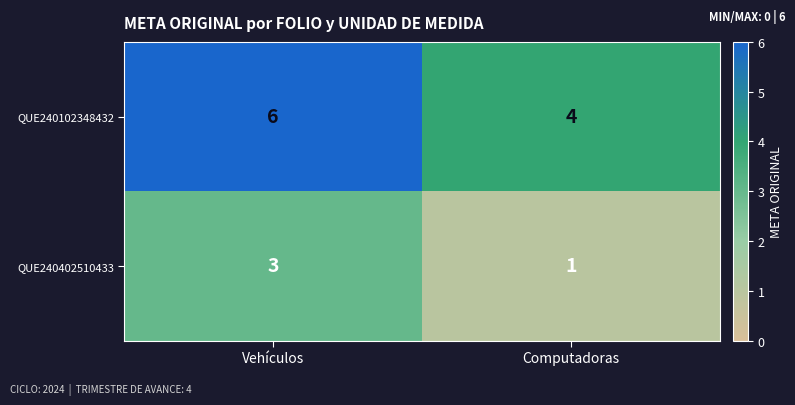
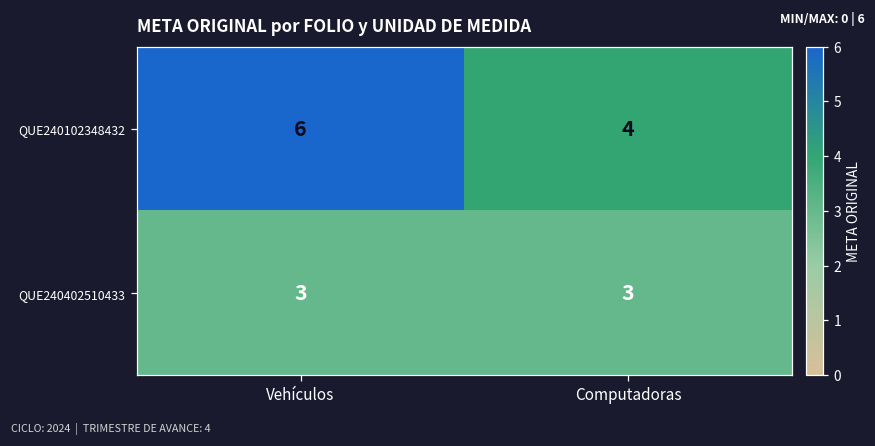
  {
    "QUE240102348432": {
      "Vehículos": 6,
      "Computadoras": 4
    },
    "QUE240402510433": {
      "Vehículos": 3,
-     "Computadoras": 1
+     "Computadoras": 3
    }
  }
